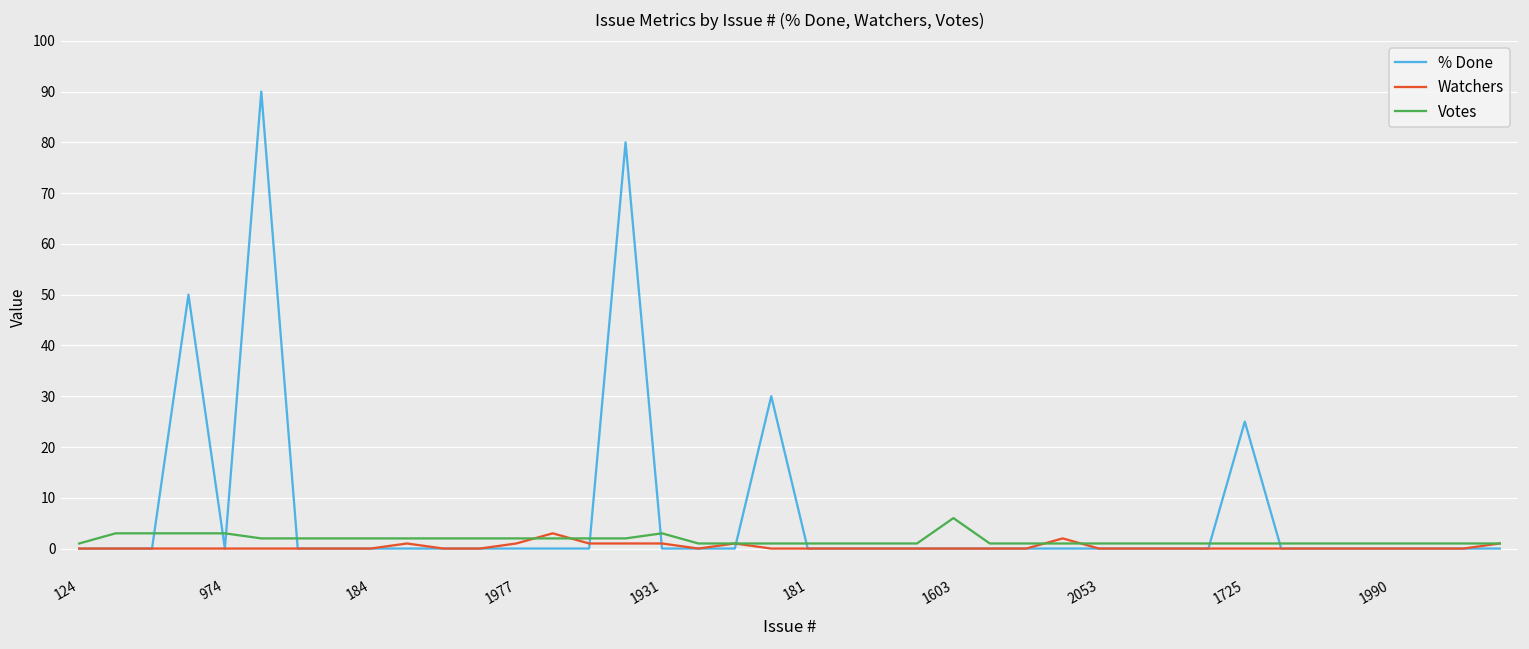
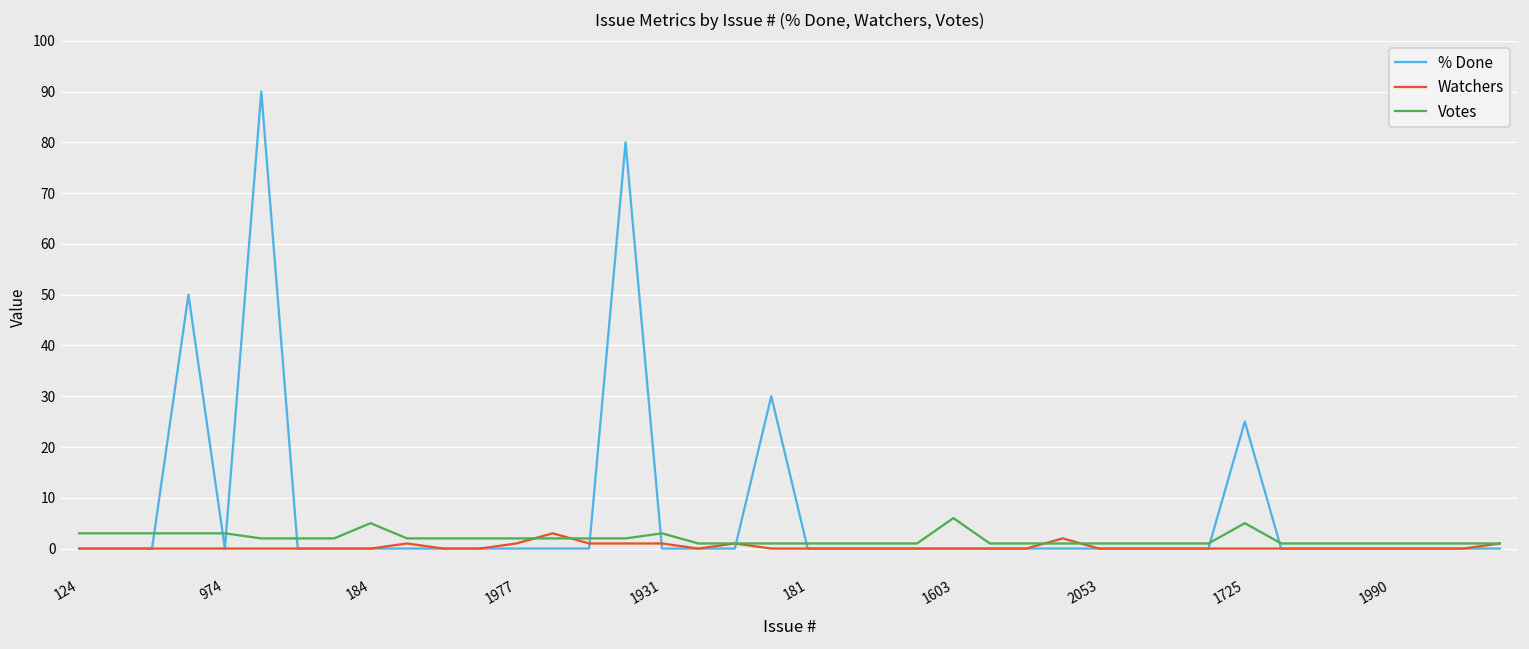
  {
    "% Done": {
      "1977": 0,
      "1931": 0,
      "1725": 25
    },
    "Watchers": {
      "1977": 1,
      "1931": 1,
      "1725": 0
    },
    "Votes": {
-     "124": 1,
+     "124": 3,
      "974": 3,
-     "184": 2,
+     "184": 5,
      "1977": 2,
      "1931": 3,
      "181": 1,
      "1603": 6,
      "2053": 1,
-     "1725": 1,
+     "1725": 5,
      "1990": 1
    }
  }
